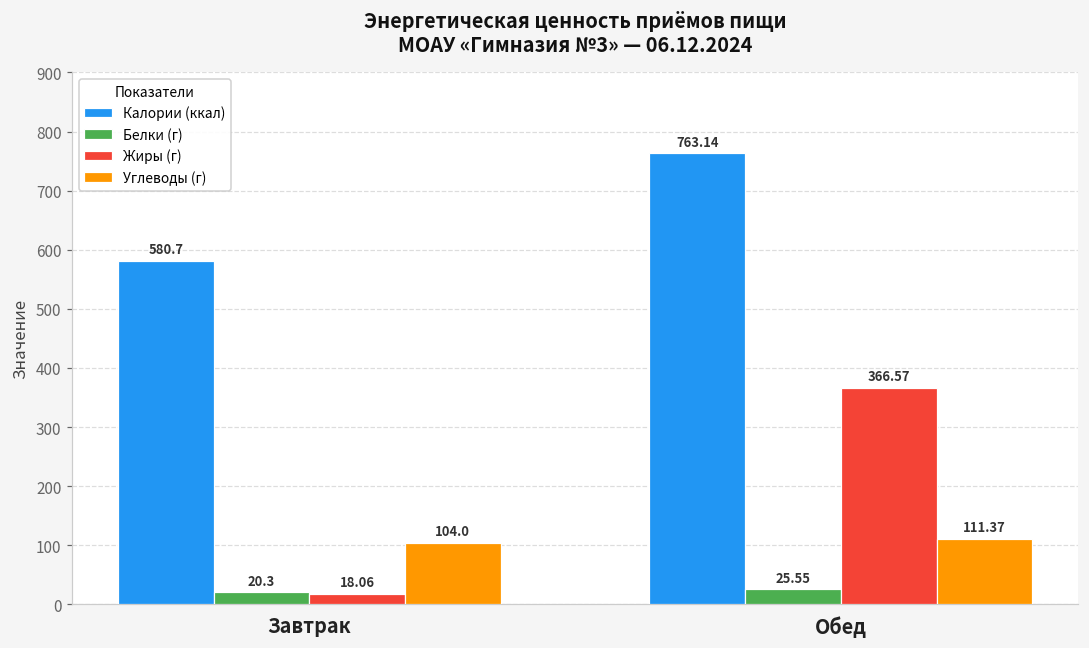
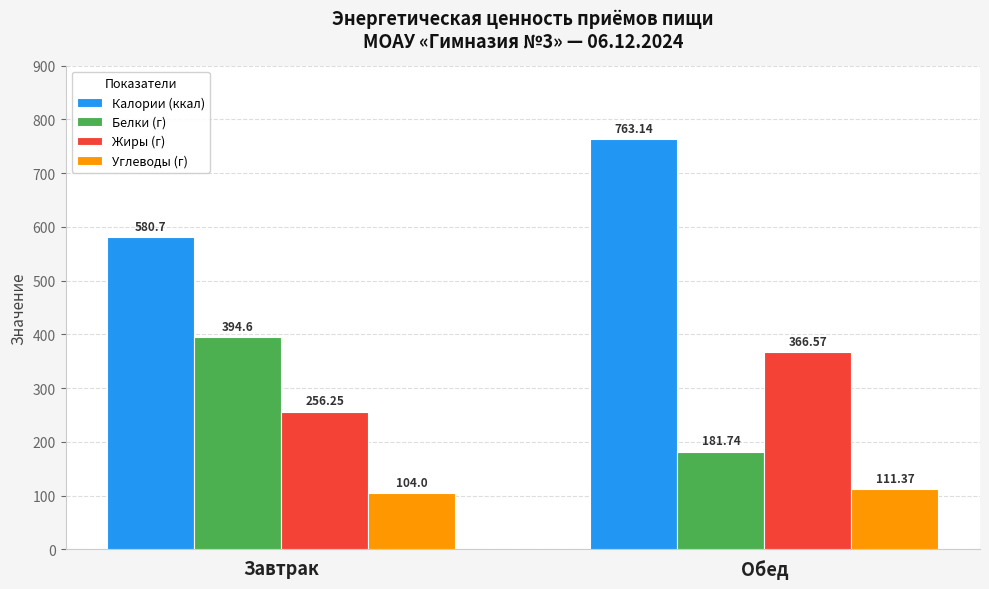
  {
    "Калории (ккал)": {
      "Завтрак": 580.7,
      "Обед": 763.14
    },
    "Белки (г)": {
-     "Завтрак": 20.3,
-     "Обед": 25.55
+     "Завтрак": 394.6,
+     "Обед": 181.74
    },
    "Жиры (г)": {
-     "Завтрак": 18.06,
+     "Завтрак": 256.25,
      "Обед": 366.57
    },
    "Углеводы (г)": {
      "Завтрак": 104.0,
      "Обед": 111.37
    }
  }
